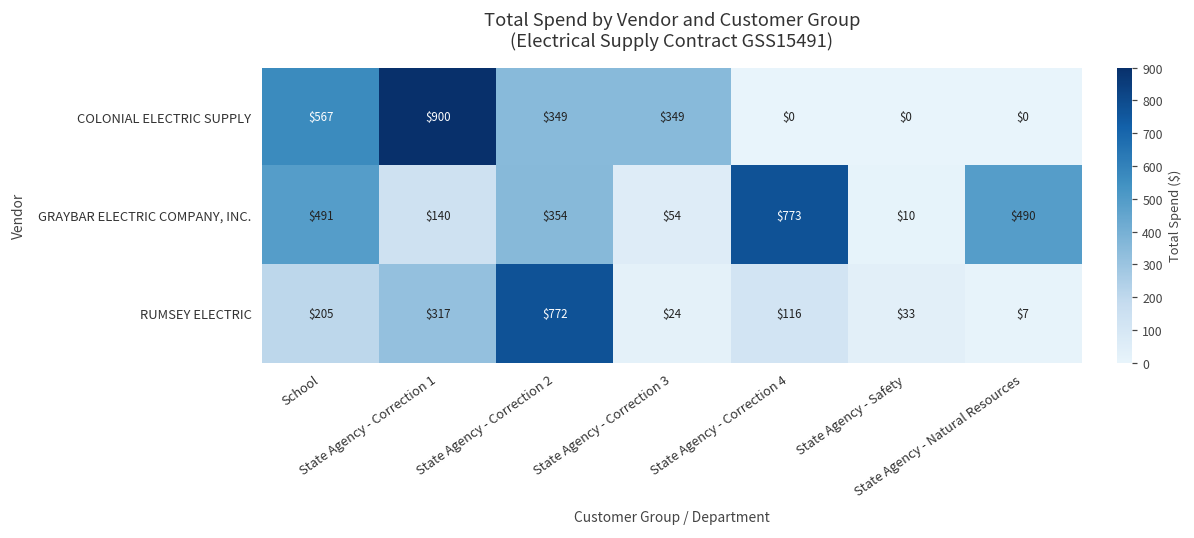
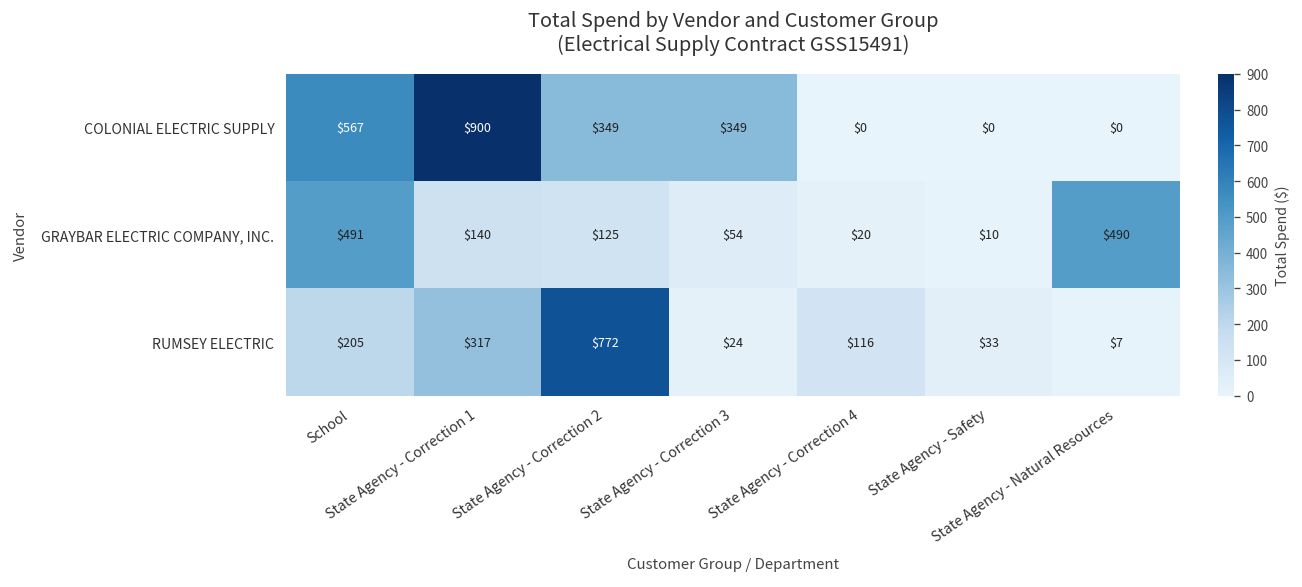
  {
    "COLONIAL ELECTRIC SUPPLY": {
      "School": "$567",
      "State Agency - Correction 1": "$900",
      "State Agency - Correction 2": "$349",
      "State Agency - Correction 3": "$349",
      "State Agency - Correction 4": "$0",
      "State Agency - Safety": "$0",
      "State Agency - Natural Resources": "$0"
    },
    "GRAYBAR ELECTRIC COMPANY, INC.": {
      "School": "$491",
      "State Agency - Correction 1": "$140",
-     "State Agency - Correction 2": "$354",
+     "State Agency - Correction 2": "$125",
      "State Agency - Correction 3": "$54",
-     "State Agency - Correction 4": "$773",
+     "State Agency - Correction 4": "$20",
      "State Agency - Safety": "$10",
      "State Agency - Natural Resources": "$490"
    },
    "RUMSEY ELECTRIC": {
      "School": "$205",
      "State Agency - Correction 1": "$317",
      "State Agency - Correction 2": "$772",
      "State Agency - Correction 3": "$24",
      "State Agency - Correction 4": "$116",
      "State Agency - Safety": "$33",
      "State Agency - Natural Resources": "$7"
    }
  }
